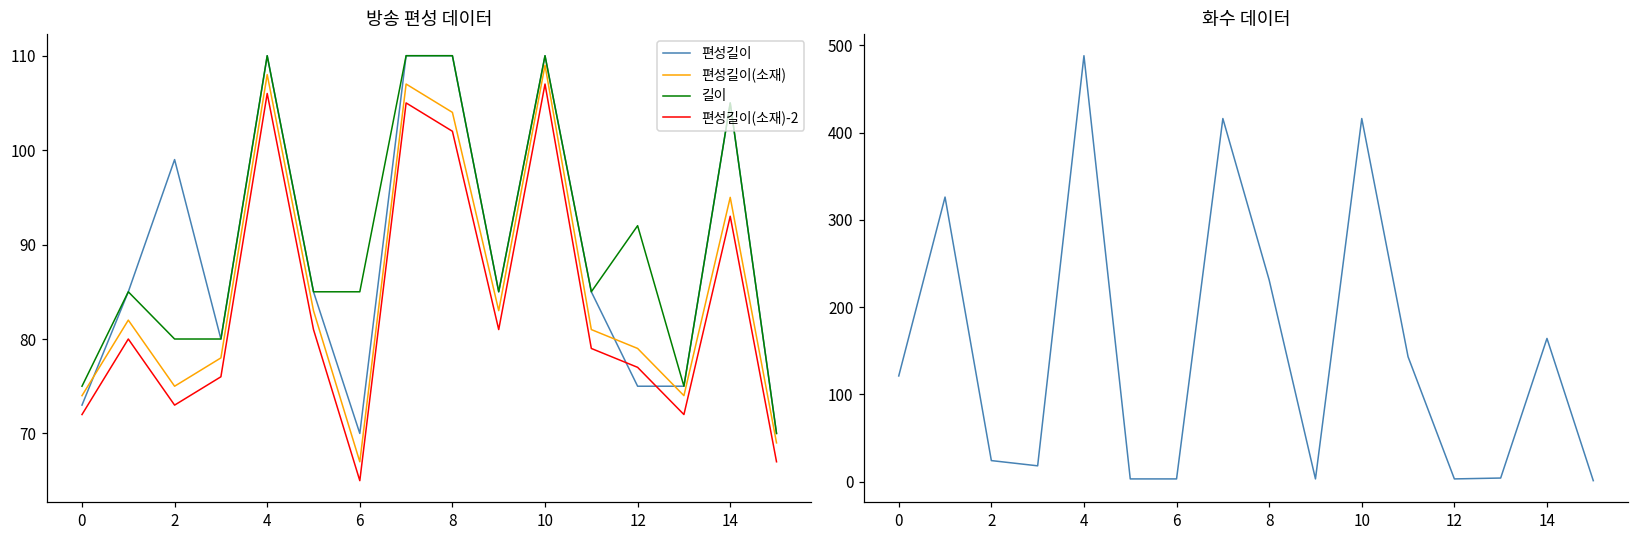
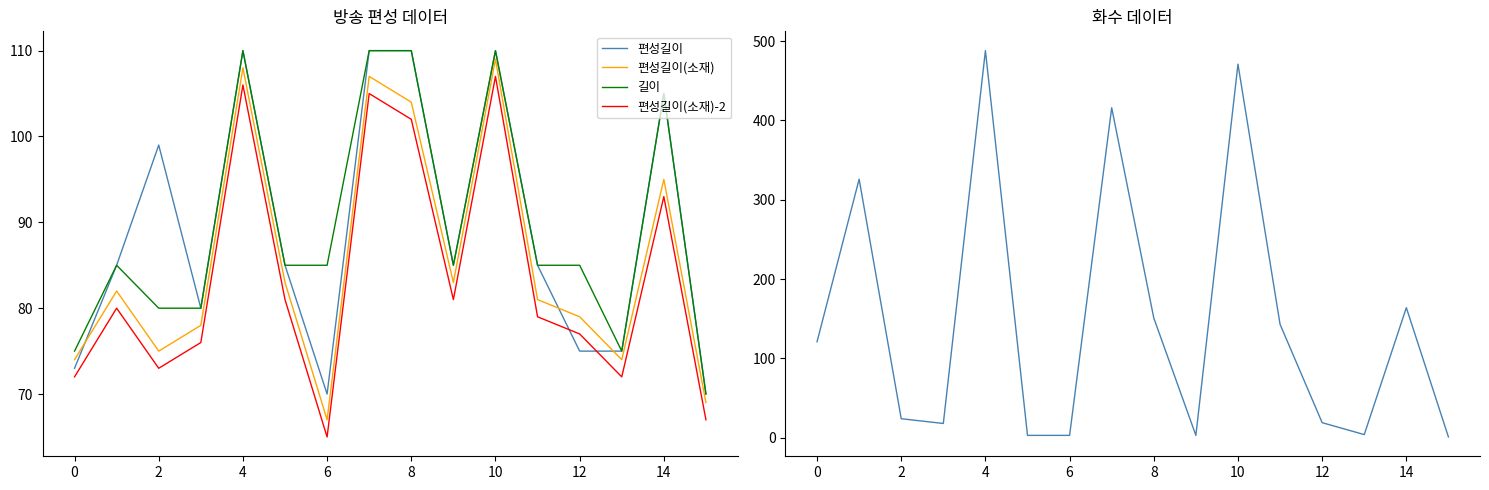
  {
    "방송 편성 데이터": {
      "편성길이": {
        "0": 73,
        "2": 99,
        "6": 70,
        "12": 75
      },
      "편성길이(소재)": {
        "0": 74,
        "2": 75,
        "4": 108,
        "6": 67,
        "8": 104,
        "10": 109,
        "12": 79,
        "14": 95
      },
      "길이": {
        "0": 75,
        "2": 80,
        "6": 85,
-       "12": 92
+       "12": 85
      },
      "편성길이(소재)-2": {
        "0": 72,
        "2": 73,
        "4": 106,
        "6": 65,
        "8": 102,
        "10": 107,
        "12": 77,
        "14": 93
      }
    },
    "화수 데이터": {
      "0": 120,
      "2": 20,
      "4": 490,
      "6": 0,
-     "8": 230,
-     "10": 420,
-     "12": 0,
+     "8": 150,
+     "10": 470,
+     "12": 20,
      "14": 160
    }
  }
